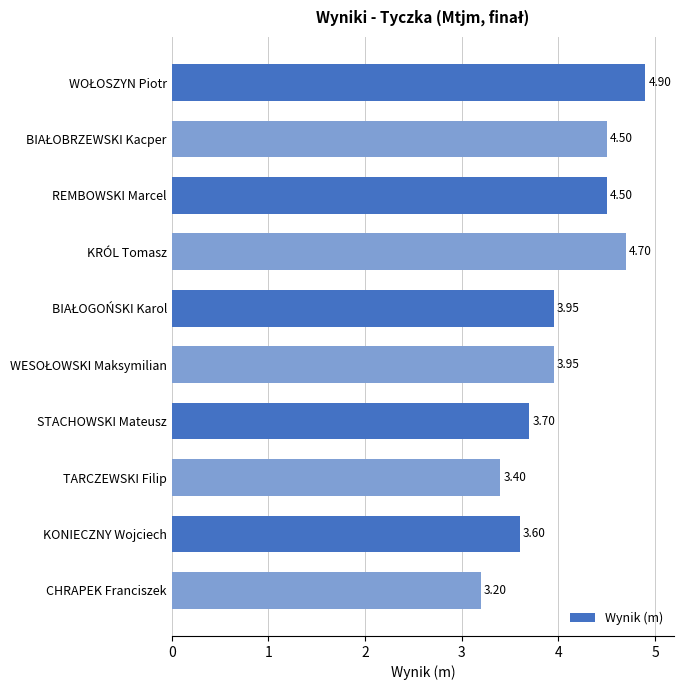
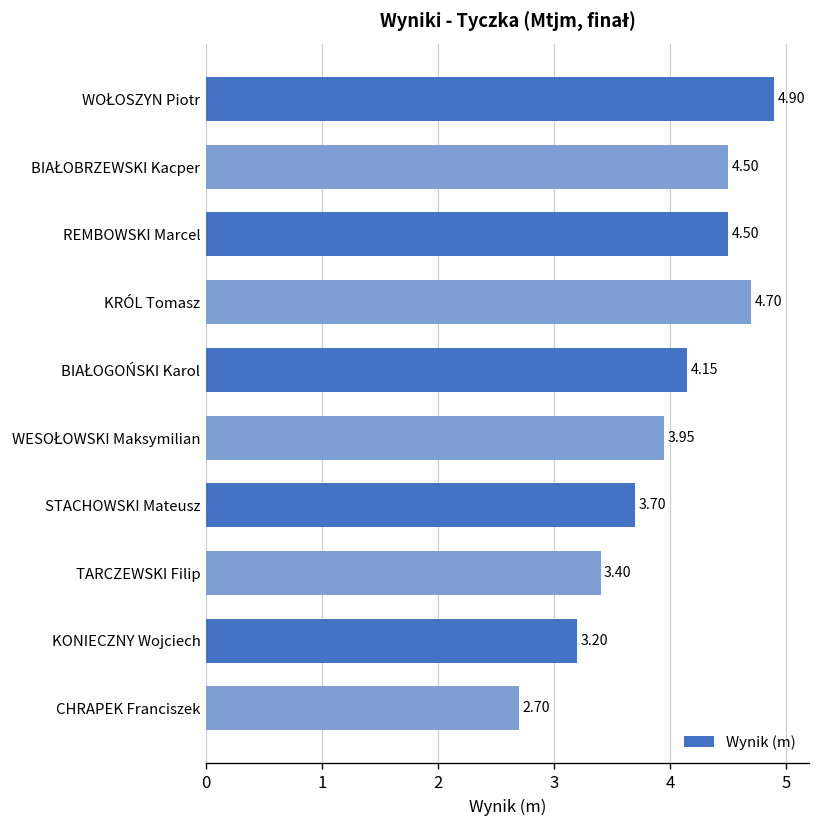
  {
    "WOŁOSZYN Piotr": 4.90,
    "BIAŁOBRZEWSKI Kacper": 4.50,
    "REMBOWSKI Marcel": 4.50,
    "KRÓL Tomasz": 4.70,
-   "BIAŁOGOŃSKI Karol": 3.95,
+   "BIAŁOGOŃSKI Karol": 4.15,
    "WESOŁOWSKI Maksymilian": 3.95,
    "STACHOWSKI Mateusz": 3.70,
    "TARCZEWSKI Filip": 3.40,
-   "KONIECZNY Wojciech": 3.60,
-   "CHRAPEK Franciszek": 3.20
+   "KONIECZNY Wojciech": 3.20,
+   "CHRAPEK Franciszek": 2.70
  }
